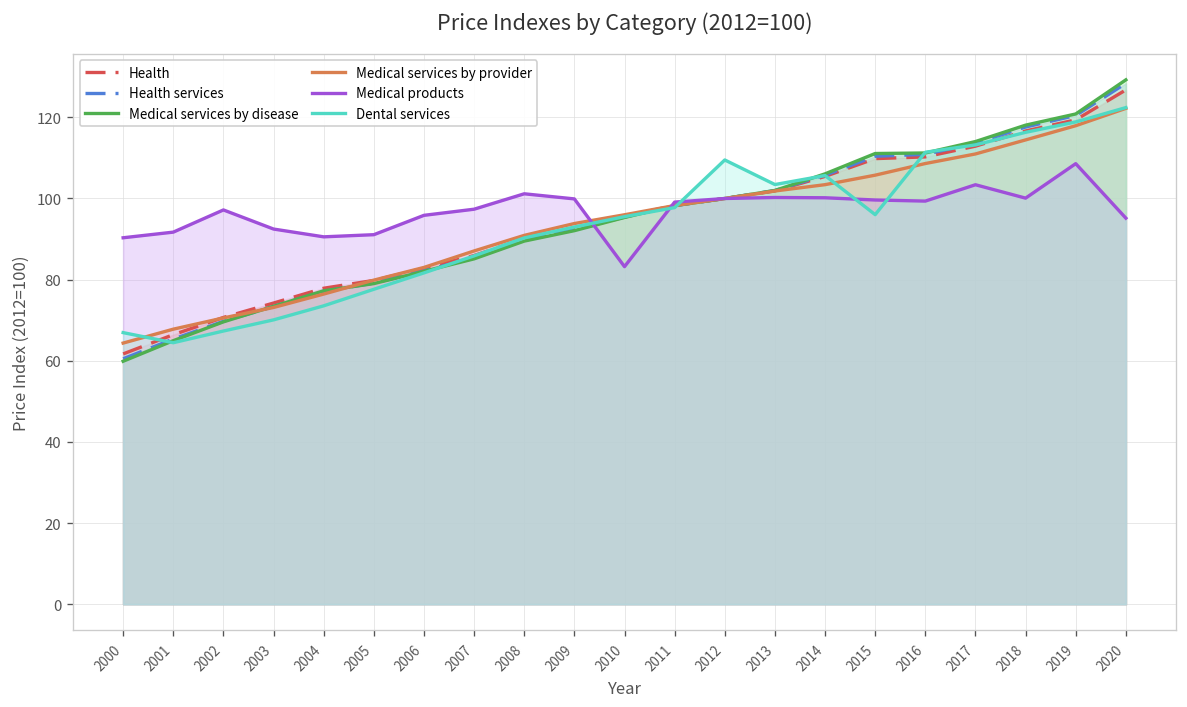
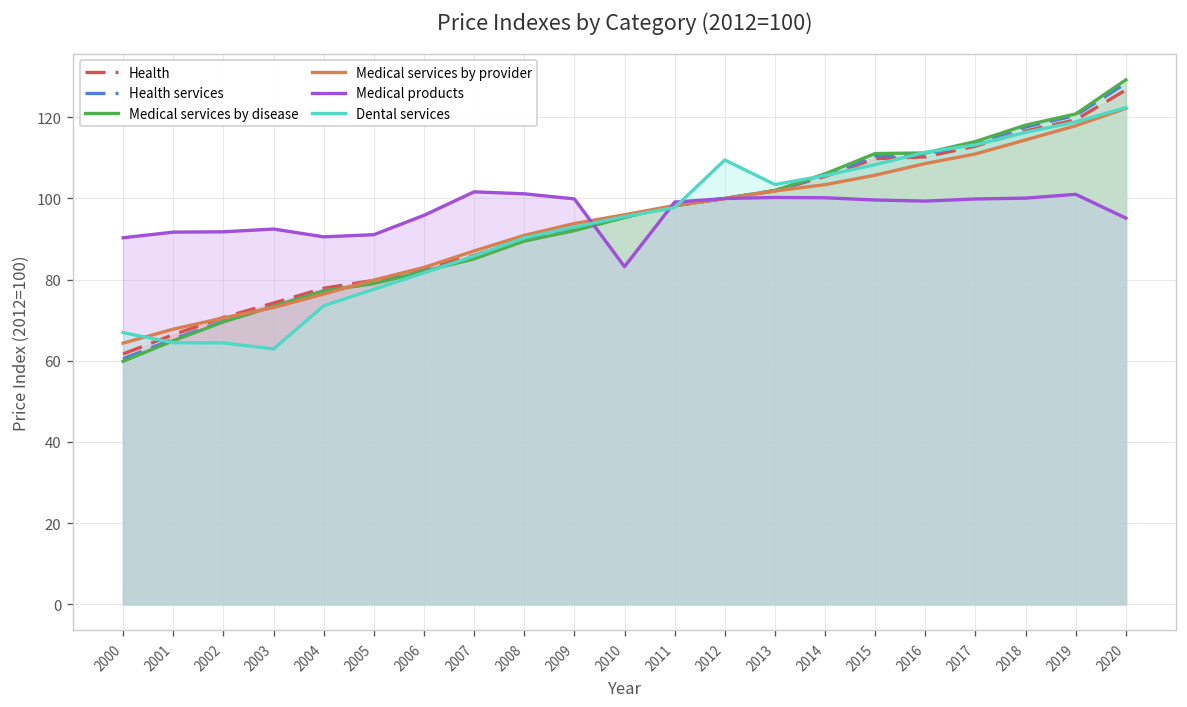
  {
    "Health services": {
      "2020": 128
    },
    "Medical services by disease": {
      "2020": 129
    },
    "Medical products": {
      "2000": 90,
      "2001": 92,
-     "2002": 97,
+     "2002": 92,
      "2003": 92,
      "2004": 91,
      "2005": 91,
      "2006": 96,
-     "2007": 97,
+     "2007": 102,
      "2008": 101,
      "2009": 100,
      "2010": 83,
      "2011": 99,
      "2013": 100,
      "2014": 100,
      "2015": 100,
      "2016": 99,
-     "2017": 103,
+     "2017": 100,
      "2018": 100,
-     "2019": 109,
+     "2019": 101,
      "2020": 95
    },
    "Dental services": {
      "2000": 67,
-     "2002": 67,
-     "2003": 70,
+     "2002": 64,
+     "2003": 63,
      "2004": 74,
      "2005": 78,
      "2012": 110,
      "2013": 103,
-     "2015": 96
+     "2015": 108
    }
  }
